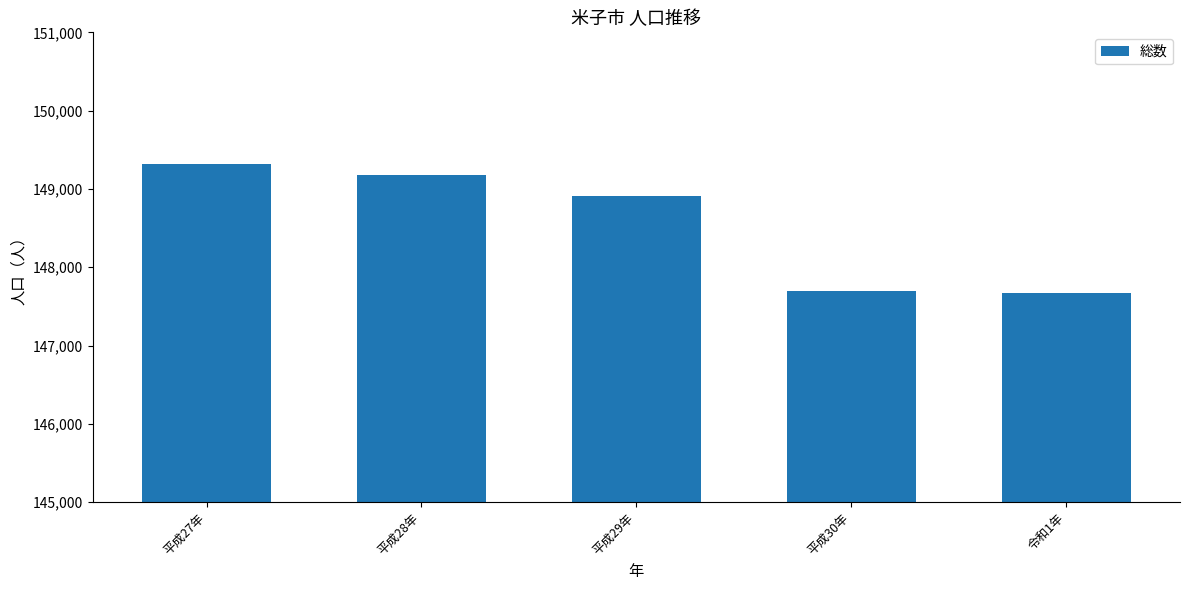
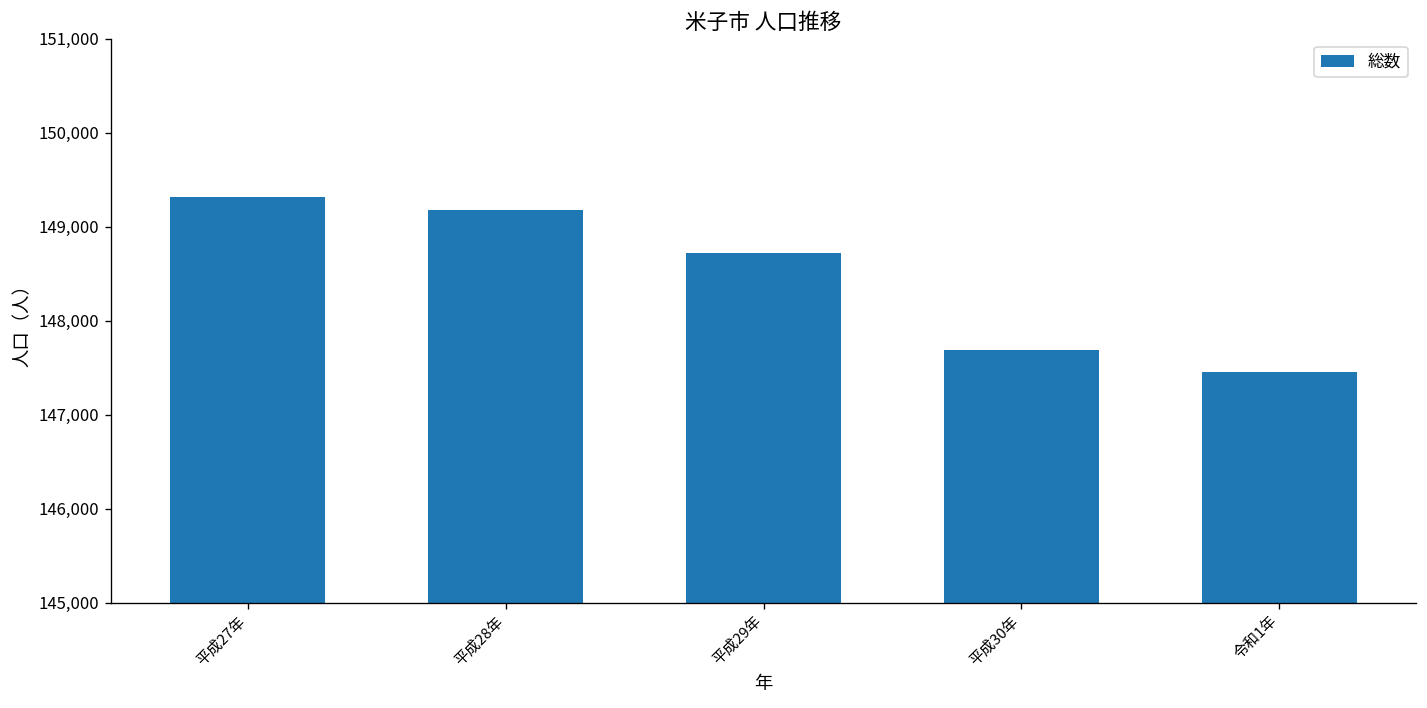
  {
    "平成27年": "149,300",
    "平成28年": "149,200",
-   "平成29年": "148,900",
+   "平成29年": "148,700",
    "平成30年": "147,700",
-   "令和1年": "147,700"
+   "令和1年": "147,500"
  }
